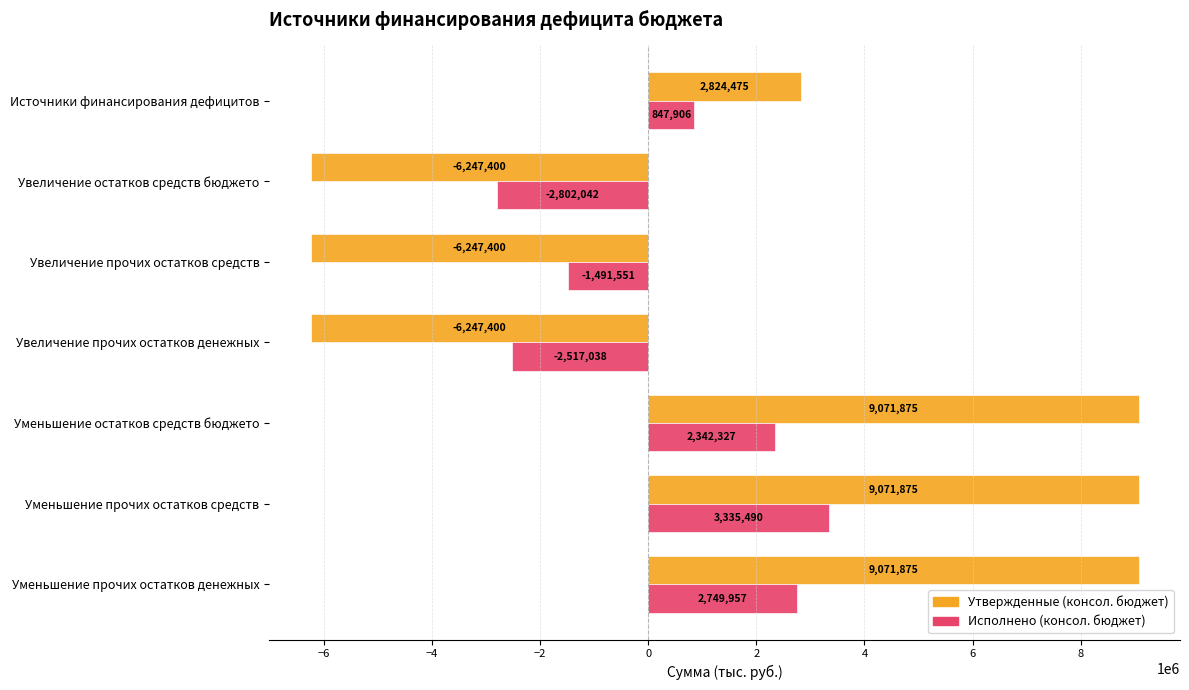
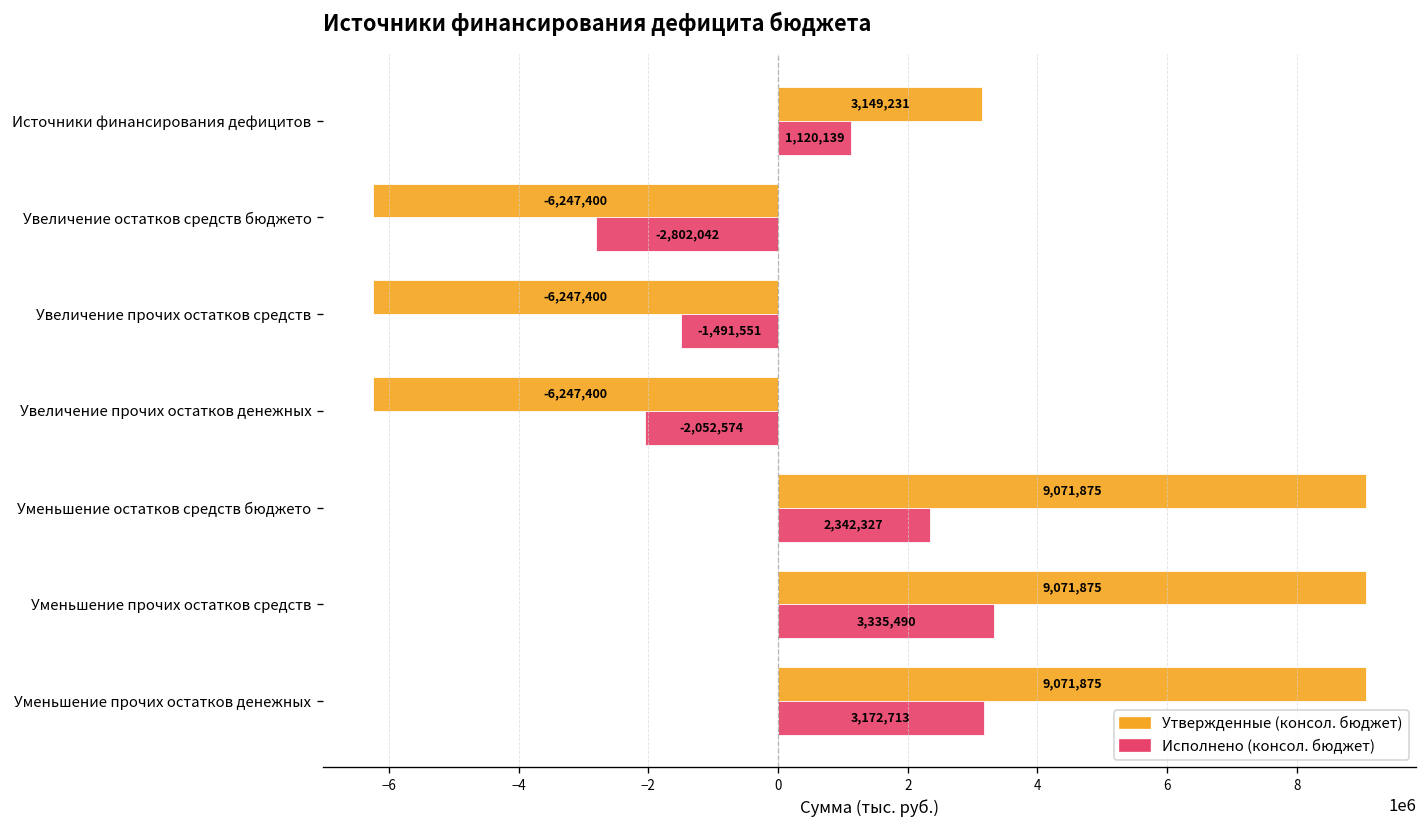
  {
    "Утвержденные (консол. бюджет)": {
-     "Источники финансирования дефицитов": "2,824,475",
+     "Источники финансирования дефицитов": "3,149,231",
      "Увеличение остатков средств бюджето": "-6,247,400",
      "Увеличение прочих остатков средств": "-6,247,400",
      "Увеличение прочих остатков денежных": "-6,247,400",
      "Уменьшение остатков средств бюджето": "9,071,875",
      "Уменьшение прочих остатков средств": "9,071,875",
      "Уменьшение прочих остатков денежных": "9,071,875"
    },
    "Исполнено (консол. бюджет)": {
-     "Источники финансирования дефицитов": "847,906",
+     "Источники финансирования дефицитов": "1,120,139",
      "Увеличение остатков средств бюджето": "-2,802,042",
      "Увеличение прочих остатков средств": "-1,491,551",
-     "Увеличение прочих остатков денежных": "-2,517,038",
+     "Увеличение прочих остатков денежных": "-2,052,574",
      "Уменьшение остатков средств бюджето": "2,342,327",
      "Уменьшение прочих остатков средств": "3,335,490",
-     "Уменьшение прочих остатков денежных": "2,749,957"
+     "Уменьшение прочих остатков денежных": "3,172,713"
    }
  }
